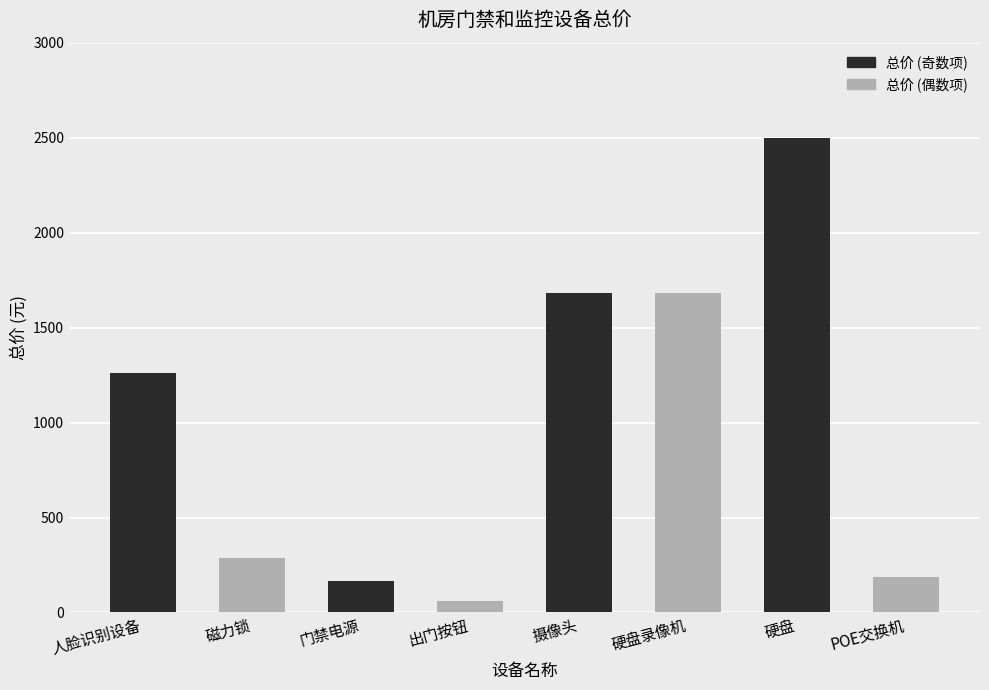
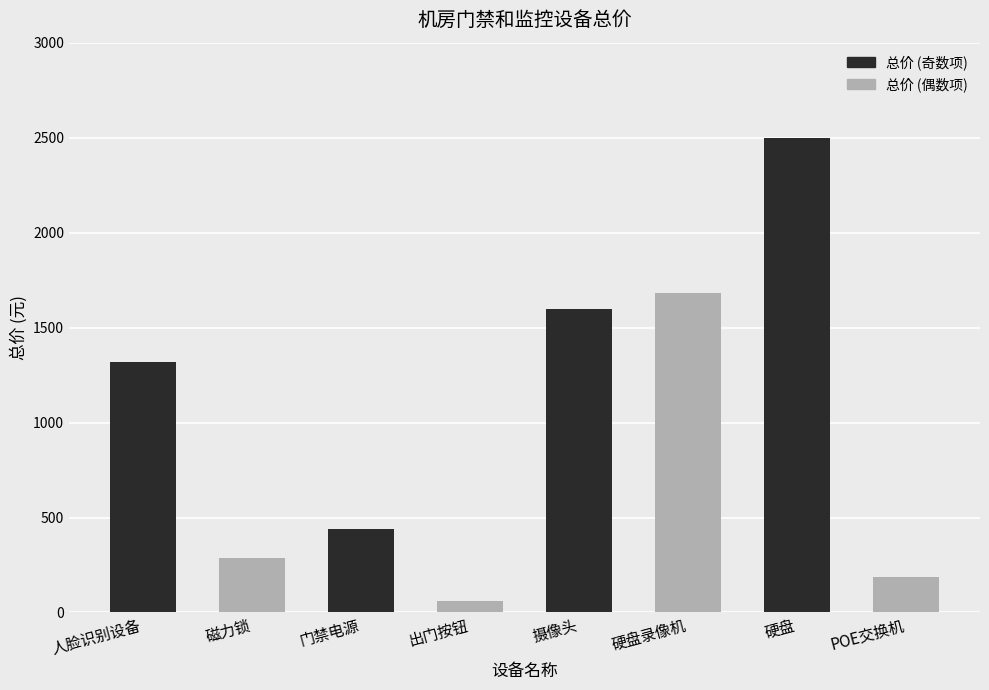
  {
-   "人脸识别设备": 1260,
+   "人脸识别设备": 1320,
    "磁力锁": 290,
-   "门禁电源": 170,
+   "门禁电源": 440,
    "出门按钮": 60,
-   "摄像头": 1680,
+   "摄像头": 1600,
    "硬盘录像机": 1680,
    "硬盘": 2500,
    "POE交换机": 190
  }
